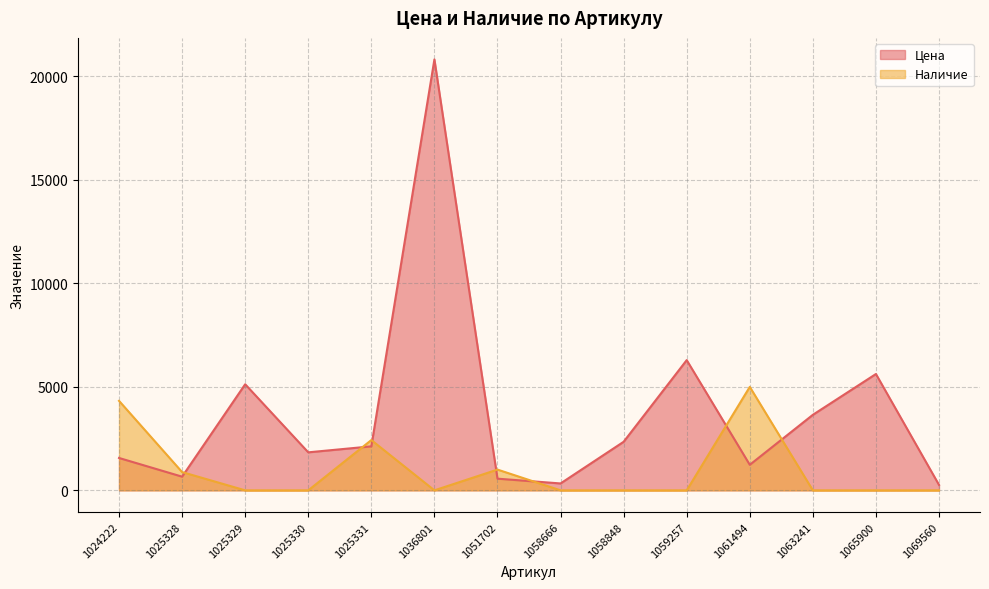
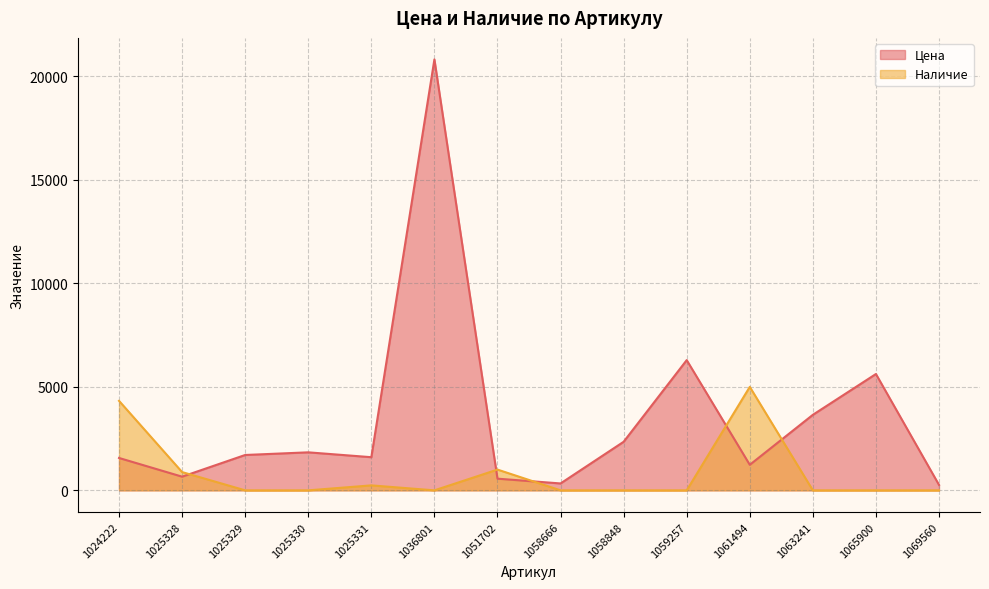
  {
    "Цена": {
      "1024222": 1600,
      "1025328": 700,
-     "1025329": 5100,
+     "1025329": 1700,
      "1025330": 1800,
-     "1025331": 2100,
+     "1025331": 1600,
      "1036801": 20800,
      "1051702": 600,
      "1058666": 300,
      "1058848": 2300,
      "1059257": 6300,
      "1061494": 1200,
      "1063241": 3600,
      "1065900": 5600,
      "1069560": 300
    },
    "Наличие": {
      "1024222": 4300,
      "1025328": 900,
      "1025329": 0,
      "1025330": 0,
-     "1025331": 2400,
+     "1025331": 200,
      "1036801": 0,
      "1051702": 1000,
      "1058666": 0,
      "1058848": 0,
      "1059257": 0,
      "1061494": 5000,
      "1063241": 0,
      "1065900": 0,
      "1069560": 0
    }
  }
